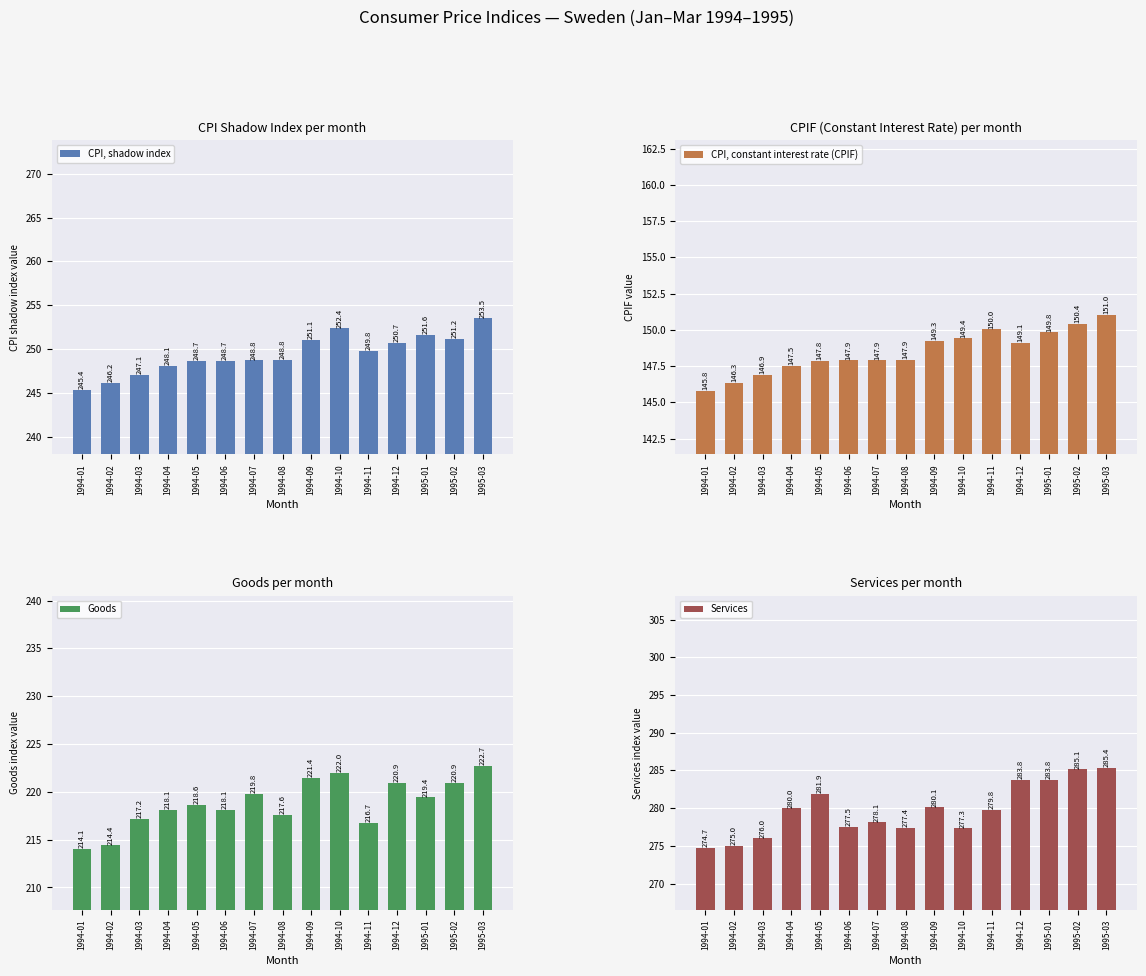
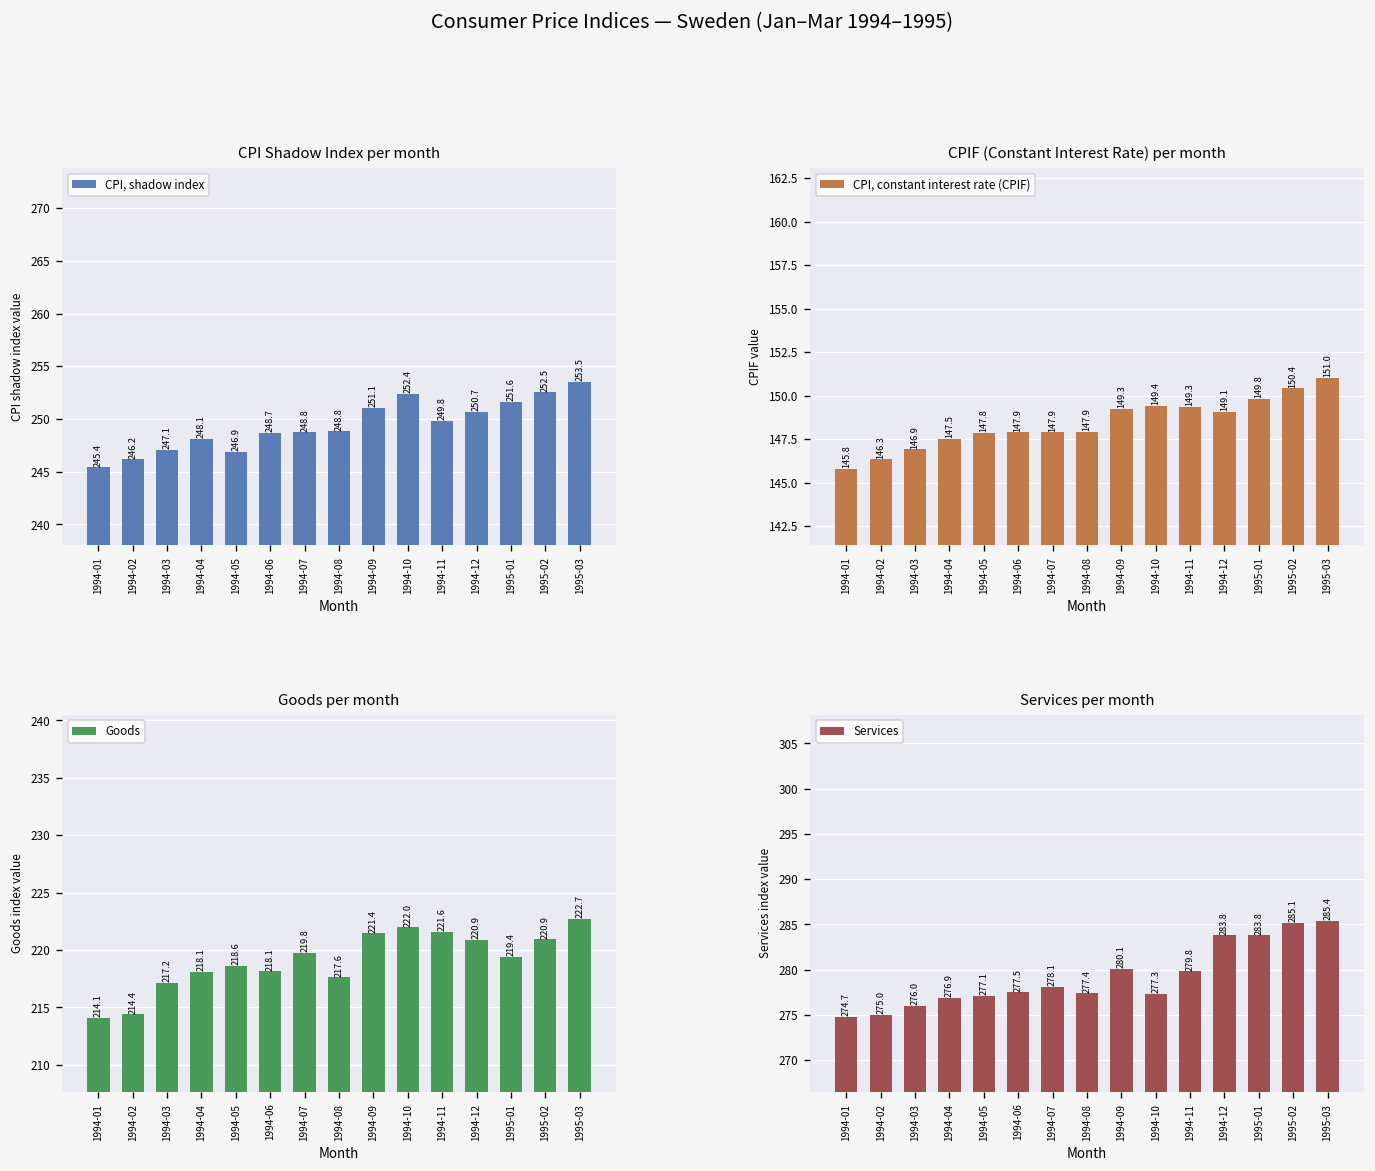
  {
    "CPI Shadow Index per month": {
      "1994-01": 245.4,
      "1994-02": 246.2,
      "1994-03": 247.1,
      "1994-04": 248.1,
-     "1994-05": 248.7,
+     "1994-05": 246.9,
      "1994-06": 248.7,
      "1994-07": 248.8,
      "1994-08": 248.8,
      "1994-09": 251.1,
      "1994-10": 252.4,
      "1994-11": 249.8,
      "1994-12": 250.7,
      "1995-01": 251.6,
-     "1995-02": 251.2,
+     "1995-02": 252.5,
      "1995-03": 253.5
    },
    "CPIF (Constant Interest Rate) per month": {
      "1994-01": 145.8,
      "1994-02": 146.3,
      "1994-03": 146.9,
      "1994-04": 147.5,
      "1994-05": 147.8,
      "1994-06": 147.9,
      "1994-07": 147.9,
      "1994-08": 147.9,
      "1994-09": 149.3,
      "1994-10": 149.4,
-     "1994-11": 150.0,
+     "1994-11": 149.3,
      "1994-12": 149.1,
      "1995-01": 149.8,
      "1995-02": 150.4,
      "1995-03": 151.0
    },
    "Goods per month": {
      "1994-01": 214.1,
      "1994-02": 214.4,
      "1994-03": 217.2,
      "1994-04": 218.1,
      "1994-05": 218.6,
      "1994-06": 218.1,
      "1994-07": 219.8,
      "1994-08": 217.6,
      "1994-09": 221.4,
      "1994-10": 222.0,
-     "1994-11": 216.7,
+     "1994-11": 221.6,
      "1994-12": 220.9,
      "1995-01": 219.4,
      "1995-02": 220.9,
      "1995-03": 222.7
    },
    "Services per month": {
      "1994-01": 274.7,
      "1994-02": 275.0,
      "1994-03": 276.0,
-     "1994-04": 280.0,
-     "1994-05": 281.9,
+     "1994-04": 276.9,
+     "1994-05": 277.1,
      "1994-06": 277.5,
      "1994-07": 278.1,
      "1994-08": 277.4,
      "1994-09": 280.1,
      "1994-10": 277.3,
      "1994-11": 279.8,
      "1994-12": 283.8,
      "1995-01": 283.8,
      "1995-02": 285.1,
      "1995-03": 285.4
    }
  }
